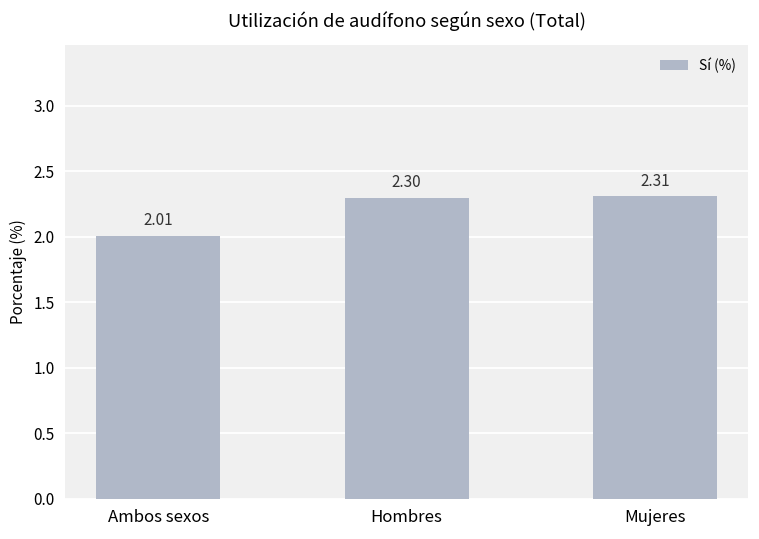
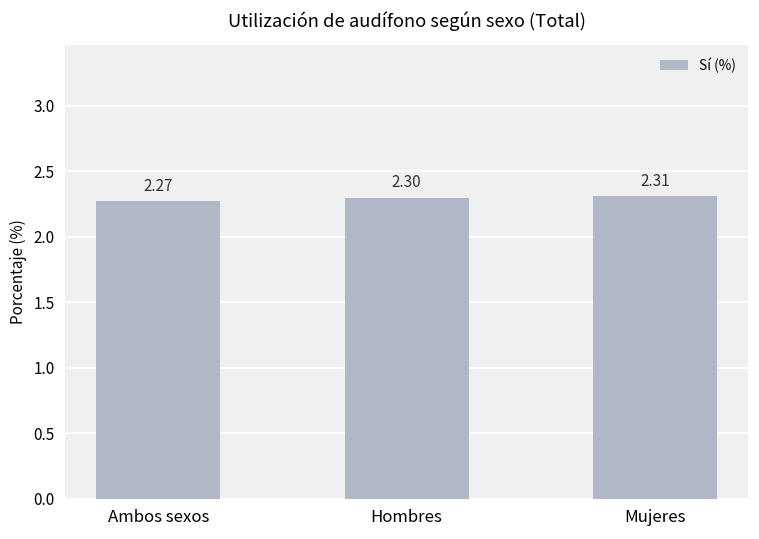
  {
-   "Ambos sexos": 2.01,
+   "Ambos sexos": 2.27,
    "Hombres": 2.30,
    "Mujeres": 2.31
  }
